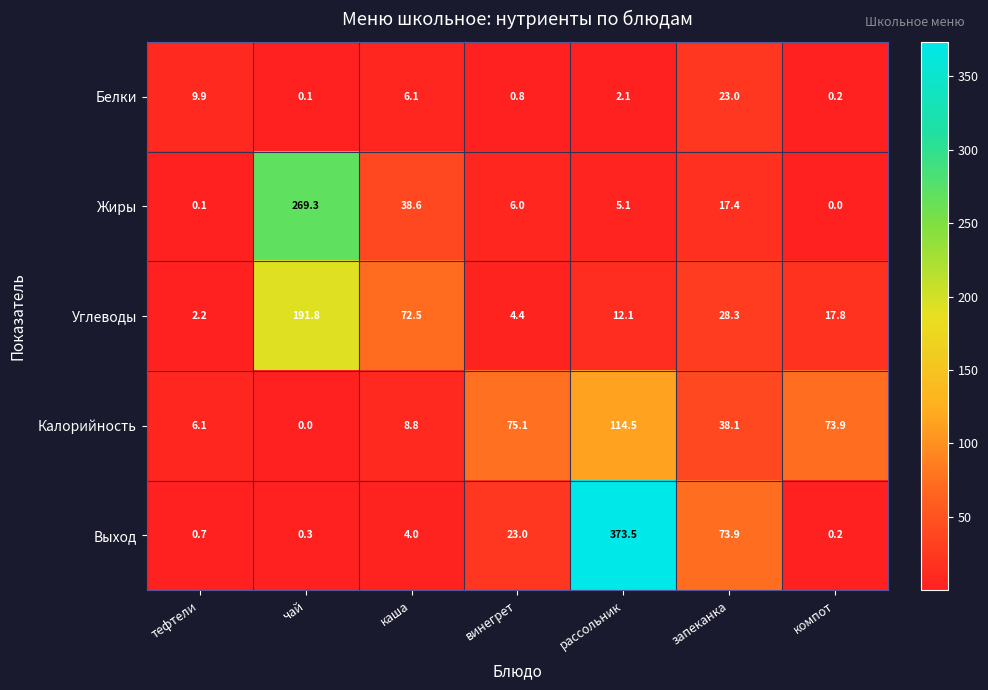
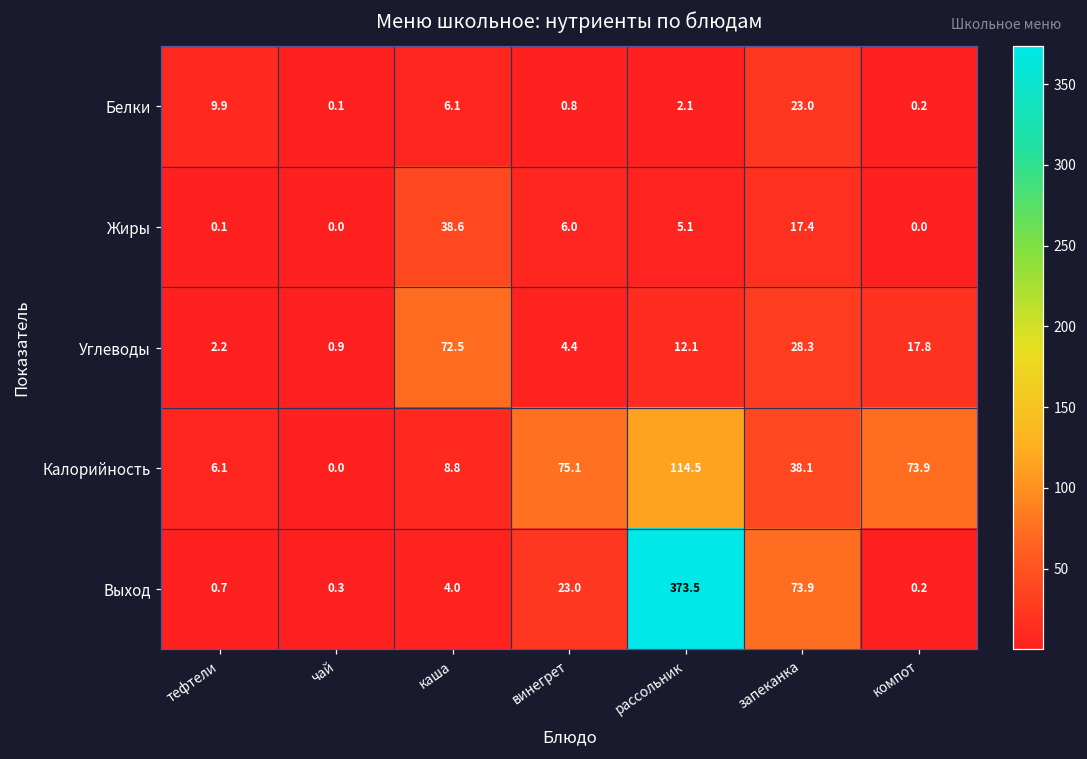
  {
    "Белки": {
      "тефтели": 9.9,
      "чай": 0.1,
      "каша": 6.1,
      "винегрет": 0.8,
      "рассольник": 2.1,
      "запеканка": 23.0,
      "компот": 0.2
    },
    "Жиры": {
      "тефтели": 0.1,
-     "чай": 269.3,
+     "чай": 0.0,
      "каша": 38.6,
      "винегрет": 6.0,
      "рассольник": 5.1,
      "запеканка": 17.4,
      "компот": 0.0
    },
    "Углеводы": {
      "тефтели": 2.2,
-     "чай": 191.8,
+     "чай": 0.9,
      "каша": 72.5,
      "винегрет": 4.4,
      "рассольник": 12.1,
      "запеканка": 28.3,
      "компот": 17.8
    },
    "Калорийность": {
      "тефтели": 6.1,
      "чай": 0.0,
      "каша": 8.8,
      "винегрет": 75.1,
      "рассольник": 114.5,
      "запеканка": 38.1,
      "компот": 73.9
    },
    "Выход": {
      "тефтели": 0.7,
      "чай": 0.3,
      "каша": 4.0,
      "винегрет": 23.0,
      "рассольник": 373.5,
      "запеканка": 73.9,
      "компот": 0.2
    }
  }
